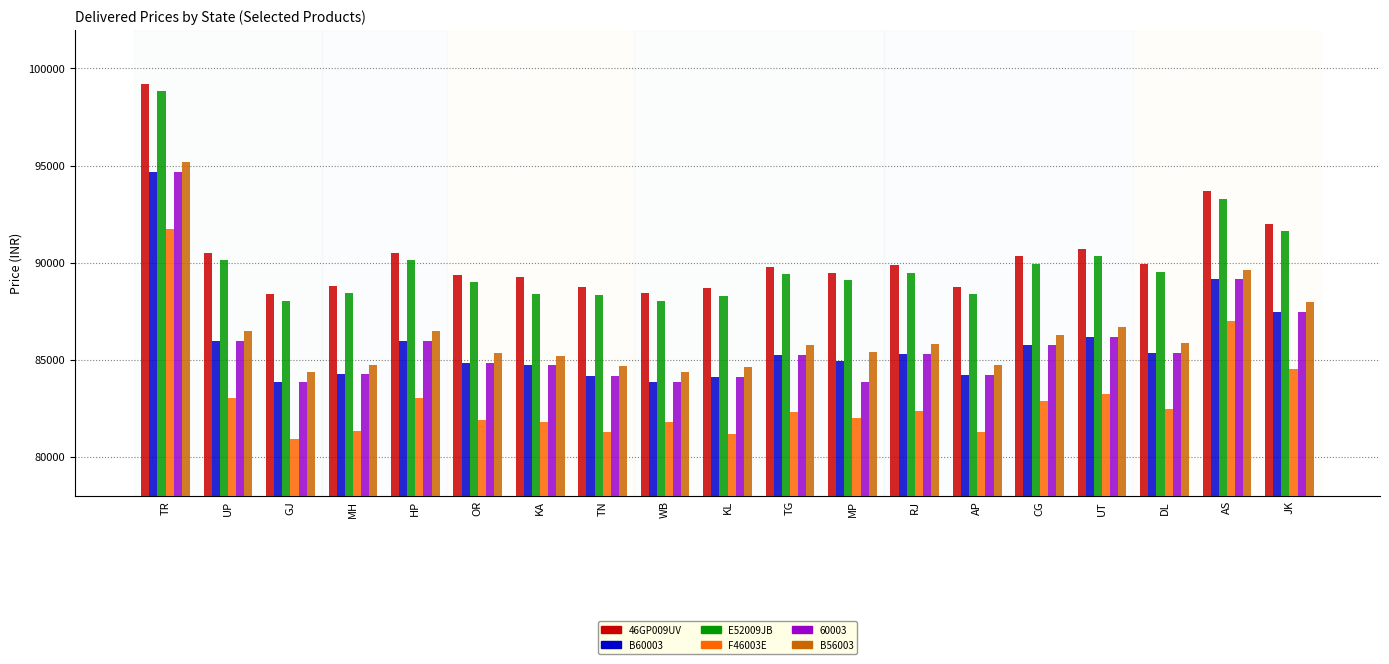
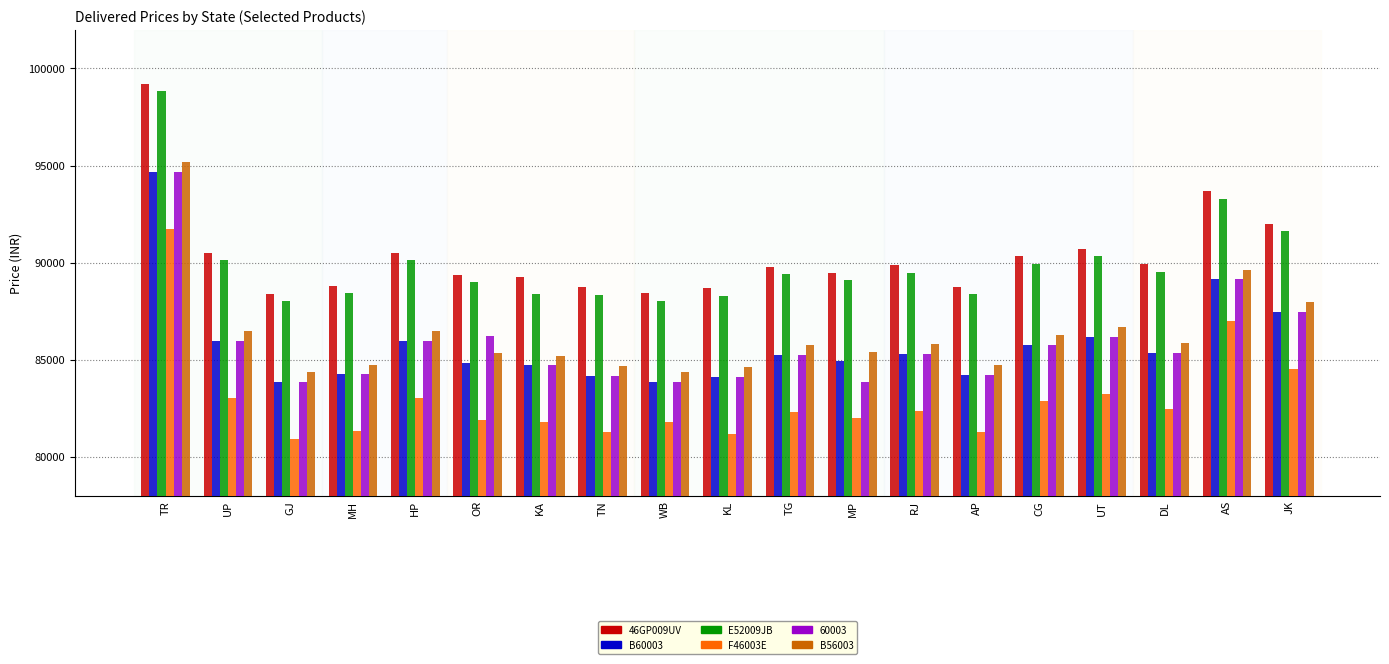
  {
    "46GP009UV": {
      "TR": 99200,
      "UP": 90500,
      "GJ": 88400,
      "MH": 88800,
      "HP": 90500,
      "OR": 89400,
      "KA": 89300,
      "TN": 88700,
      "WB": 88400,
      "KL": 88700,
      "TG": 89800,
      "MP": 89500,
      "RJ": 89900,
      "AP": 88800,
      "CG": 90300,
      "UT": 90700,
      "DL": 89900,
      "AS": 93700,
      "JK": 92000
    },
    "B60003": {
      "TR": 94700,
      "UP": 86000,
      "GJ": 83800,
      "MH": 84300,
      "HP": 86000,
      "OR": 84800,
      "KA": 84700,
      "TN": 84200,
      "WB": 83900,
      "KL": 84100,
      "TG": 85300,
      "MP": 84900,
      "RJ": 85300,
      "AP": 84200,
      "CG": 85800,
      "UT": 86200,
      "DL": 85400,
      "AS": 89100,
      "JK": 87500
    },
    "E52009JB": {
      "TR": 98800,
      "UP": 90100,
      "GJ": 88000,
      "MH": 88400,
      "HP": 90100,
      "OR": 89000,
      "KA": 88400,
      "TN": 88300,
      "WB": 88000,
      "KL": 88300,
      "TG": 89400,
      "MP": 89100,
      "RJ": 89500,
      "AP": 88400,
      "CG": 89900,
      "UT": 90300,
      "DL": 89500,
      "AS": 93300,
      "JK": 91600
    },
    "60003": {
      "TR": 94700,
      "UP": 86000,
      "GJ": 83800,
      "MH": 84300,
      "HP": 86000,
-     "OR": 84800,
+     "OR": 86200,
      "KA": 84700,
      "TN": 84200,
      "WB": 83900,
      "KL": 84100,
      "TG": 85300,
      "MP": 83900,
      "RJ": 85300,
      "AP": 84200,
      "CG": 85800,
      "UT": 86200,
      "DL": 85400,
      "AS": 89100,
      "JK": 87500
    }
  }
